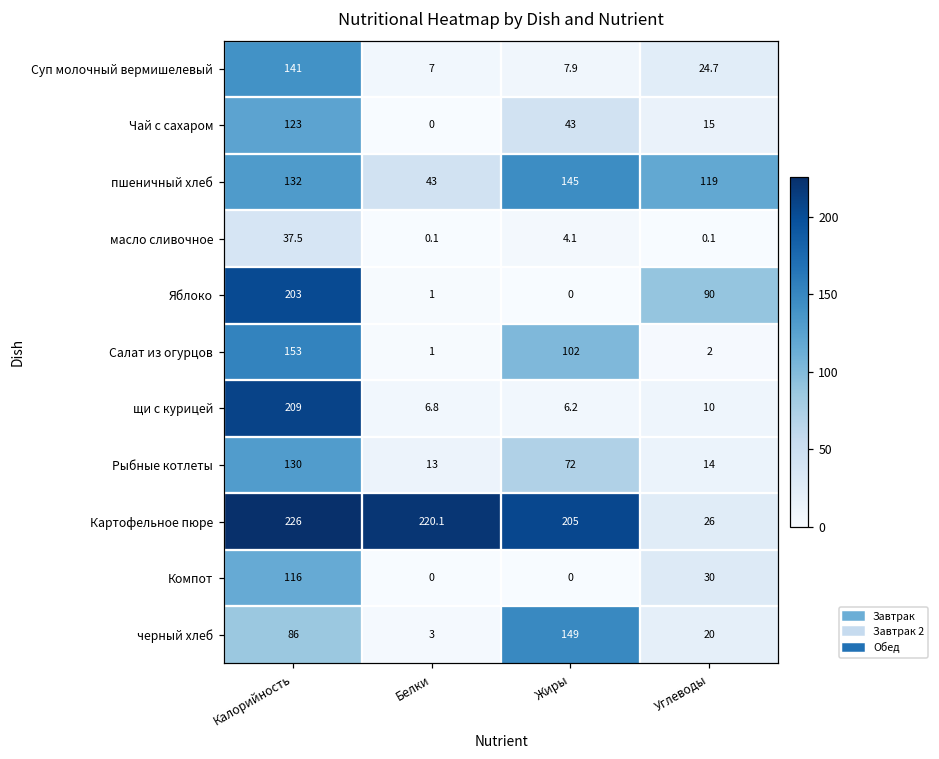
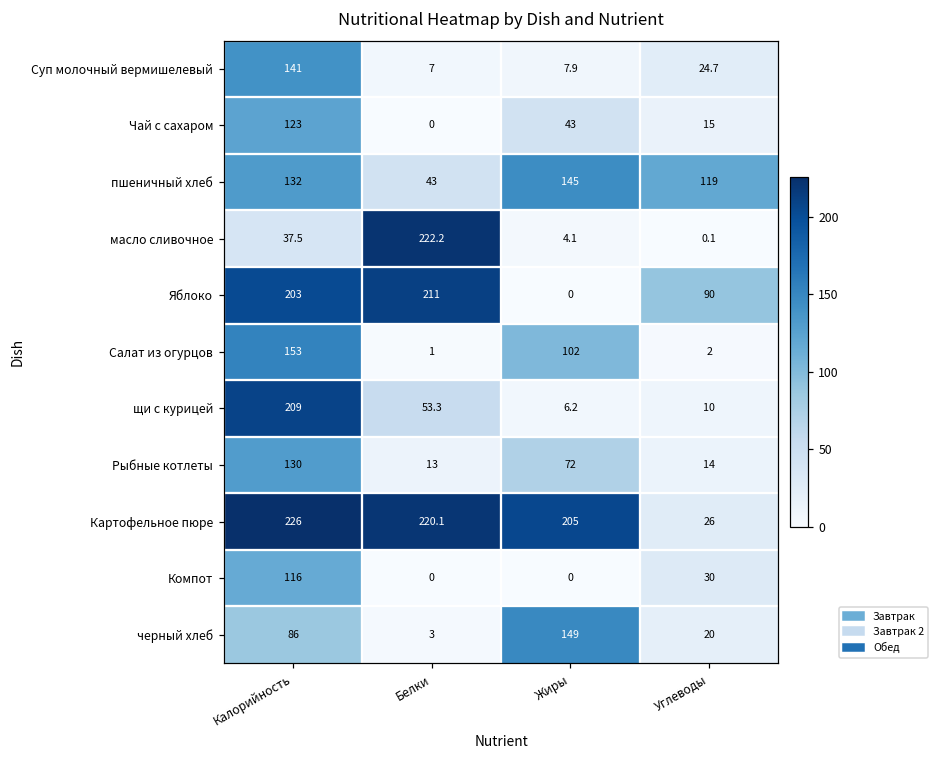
  {
    "Суп молочный вермишелевый": {
      "Калорийность": 141,
      "Белки": 7,
      "Жиры": 7.9,
      "Углеводы": 24.7
    },
    "Чай с сахаром": {
      "Калорийность": 123,
      "Белки": 0,
      "Жиры": 43,
      "Углеводы": 15
    },
    "пшеничный хлеб": {
      "Калорийность": 132,
      "Белки": 43,
      "Жиры": 145,
      "Углеводы": 119
    },
    "масло сливочное": {
      "Калорийность": 37.5,
-     "Белки": 0.1,
+     "Белки": 222.2,
      "Жиры": 4.1,
      "Углеводы": 0.1
    },
    "Яблоко": {
      "Калорийность": 203,
-     "Белки": 1,
+     "Белки": 211,
      "Жиры": 0,
      "Углеводы": 90
    },
    "Салат из огурцов": {
      "Калорийность": 153,
      "Белки": 1,
      "Жиры": 102,
      "Углеводы": 2
    },
    "щи с курицей": {
      "Калорийность": 209,
-     "Белки": 6.8,
+     "Белки": 53.3,
      "Жиры": 6.2,
      "Углеводы": 10
    },
    "Рыбные котлеты": {
      "Калорийность": 130,
      "Белки": 13,
      "Жиры": 72,
      "Углеводы": 14
    },
    "Картофельное пюре": {
      "Калорийность": 226,
      "Белки": 220.1,
      "Жиры": 205,
      "Углеводы": 26
    },
    "Компот": {
      "Калорийность": 116,
      "Белки": 0,
      "Жиры": 0,
      "Углеводы": 30
    },
    "черный хлеб": {
      "Калорийность": 86,
      "Белки": 3,
      "Жиры": 149,
      "Углеводы": 20
    }
  }
